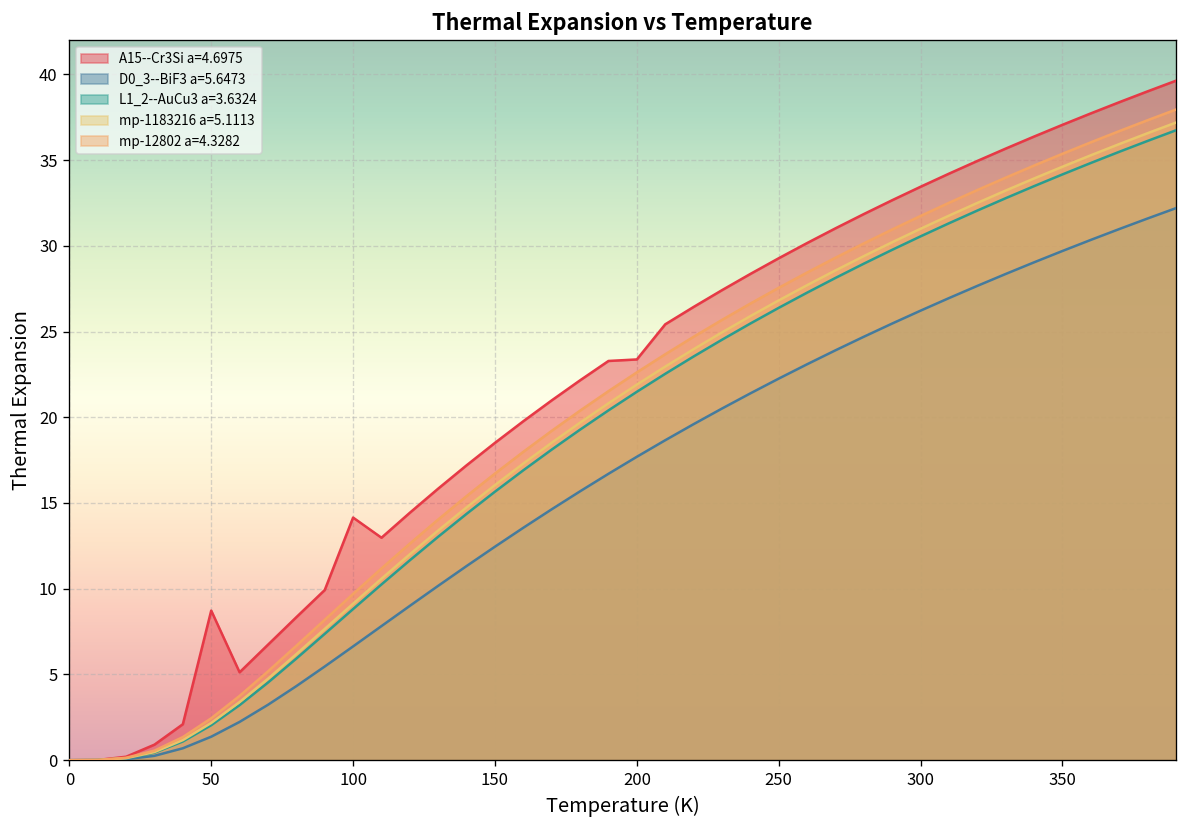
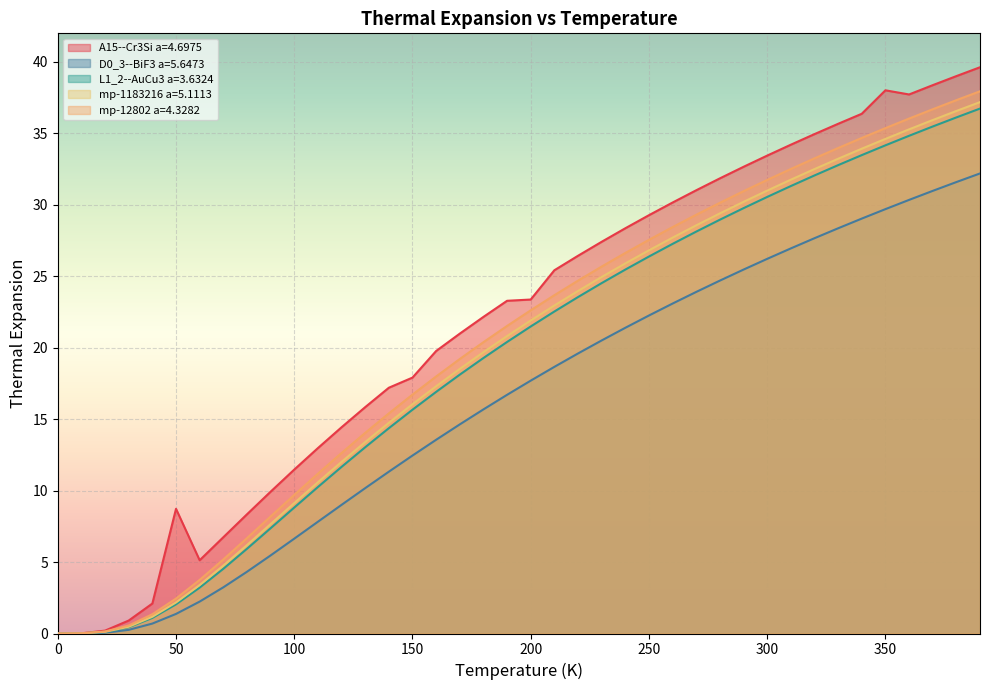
  {
    "A15--Cr3Si a=4.6975": {
      "50": 8.7,
-     "100": 14.2,
-     "150": 18.5,
+     "100": 11.5,
+     "150": 17.9,
      "200": 23.4,
      "250": 29.3,
      "300": 33.4,
-     "350": 37.1
+     "350": 38.0
    }
  }
